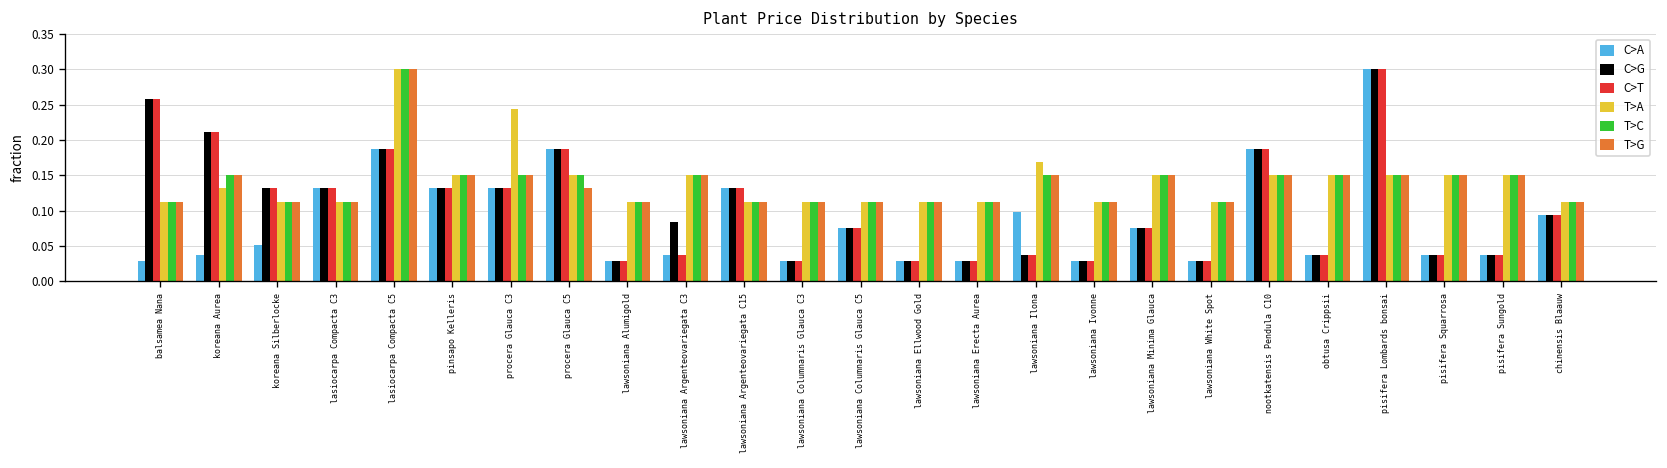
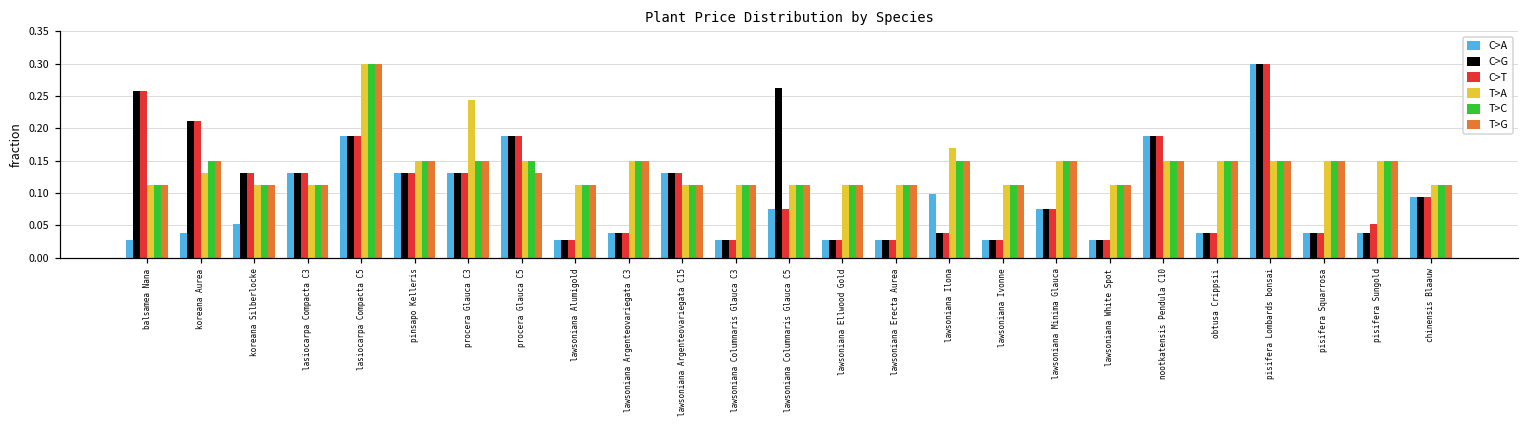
  {
    "C>A": {
      "balsamea Nana": 0.03,
      "koreana Aurea": 0.04,
      "koreana Silberlocke": 0.05,
      "lasiocarpa Compacta C3": 0.13,
      "lasiocarpa Compacta C5": 0.19,
      "pinsapo Kelleris": 0.13,
      "procera Glauca C3": 0.13,
      "procera Glauca C5": 0.19,
      "lawsoniana Alumigold": 0.03,
      "lawsoniana Argenteovariegata C3": 0.04,
      "lawsoniana Argenteovariegata C15": 0.13,
      "lawsoniana Columnaris Glauca C3": 0.03,
      "lawsoniana Columnaris Glauca C5": 0.08,
      "lawsoniana Ellwood Gold": 0.03,
      "lawsoniana Erecta Aurea": 0.03,
      "lawsoniana Ilona": 0.10,
      "lawsoniana Ivonne": 0.03,
      "lawsoniana Minima Glauca": 0.08,
      "lawsoniana White Spot": 0.03,
      "nootkatensis Pendula C10": 0.19,
      "obtusa Crippsii": 0.04,
      "pisifera Lombards bonsai": 0.30,
      "pisifera Squarrosa": 0.04,
      "pisifera Sungold": 0.04,
      "chinensis Blaauw": 0.09
    },
    "C>G": {
      "balsamea Nana": 0.26,
      "koreana Aurea": 0.21,
      "koreana Silberlocke": 0.13,
      "lasiocarpa Compacta C3": 0.13,
      "lasiocarpa Compacta C5": 0.19,
      "pinsapo Kelleris": 0.13,
      "procera Glauca C3": 0.13,
      "procera Glauca C5": 0.19,
      "lawsoniana Alumigold": 0.03,
-     "lawsoniana Argenteovariegata C3": 0.08,
+     "lawsoniana Argenteovariegata C3": 0.04,
      "lawsoniana Argenteovariegata C15": 0.13,
      "lawsoniana Columnaris Glauca C3": 0.03,
-     "lawsoniana Columnaris Glauca C5": 0.08,
+     "lawsoniana Columnaris Glauca C5": 0.26,
      "lawsoniana Ellwood Gold": 0.03,
      "lawsoniana Erecta Aurea": 0.03,
      "lawsoniana Ilona": 0.04,
      "lawsoniana Ivonne": 0.03,
      "lawsoniana Minima Glauca": 0.08,
      "lawsoniana White Spot": 0.03,
      "nootkatensis Pendula C10": 0.19,
      "obtusa Crippsii": 0.04,
      "pisifera Lombards bonsai": 0.30,
      "pisifera Squarrosa": 0.04,
      "pisifera Sungold": 0.04,
      "chinensis Blaauw": 0.09
    },
    "C>T": {
      "balsamea Nana": 0.26,
      "koreana Aurea": 0.21,
      "koreana Silberlocke": 0.13,
      "lasiocarpa Compacta C3": 0.13,
      "lasiocarpa Compacta C5": 0.19,
      "pinsapo Kelleris": 0.13,
      "procera Glauca C3": 0.13,
      "procera Glauca C5": 0.19,
      "lawsoniana Alumigold": 0.03,
      "lawsoniana Argenteovariegata C3": 0.04,
      "lawsoniana Argenteovariegata C15": 0.13,
      "lawsoniana Columnaris Glauca C3": 0.03,
      "lawsoniana Columnaris Glauca C5": 0.08,
      "lawsoniana Ellwood Gold": 0.03,
      "lawsoniana Erecta Aurea": 0.03,
      "lawsoniana Ilona": 0.04,
      "lawsoniana Ivonne": 0.03,
      "lawsoniana Minima Glauca": 0.08,
      "lawsoniana White Spot": 0.03,
      "nootkatensis Pendula C10": 0.19,
      "obtusa Crippsii": 0.04,
      "pisifera Lombards bonsai": 0.30,
      "pisifera Squarrosa": 0.04,
-     "pisifera Sungold": 0.04,
+     "pisifera Sungold": 0.05,
      "chinensis Blaauw": 0.09
    },
    "T>A": {
      "balsamea Nana": 0.11,
      "koreana Aurea": 0.13,
      "koreana Silberlocke": 0.11,
      "lasiocarpa Compacta C3": 0.11,
      "lasiocarpa Compacta C5": 0.30,
      "pinsapo Kelleris": 0.15,
      "procera Glauca C3": 0.24,
      "procera Glauca C5": 0.15,
      "lawsoniana Alumigold": 0.11,
      "lawsoniana Argenteovariegata C3": 0.15,
      "lawsoniana Argenteovariegata C15": 0.11,
      "lawsoniana Columnaris Glauca C3": 0.11,
      "lawsoniana Columnaris Glauca C5": 0.11,
      "lawsoniana Ellwood Gold": 0.11,
      "lawsoniana Erecta Aurea": 0.11,
      "lawsoniana Ilona": 0.17,
      "lawsoniana Ivonne": 0.11,
      "lawsoniana Minima Glauca": 0.15,
      "lawsoniana White Spot": 0.11,
      "nootkatensis Pendula C10": 0.15,
      "obtusa Crippsii": 0.15,
      "pisifera Lombards bonsai": 0.15,
      "pisifera Squarrosa": 0.15,
      "pisifera Sungold": 0.15,
      "chinensis Blaauw": 0.11
    },
    "T>C": {
      "balsamea Nana": 0.11,
      "koreana Aurea": 0.15,
      "koreana Silberlocke": 0.11,
      "lasiocarpa Compacta C3": 0.11,
      "lasiocarpa Compacta C5": 0.30,
      "pinsapo Kelleris": 0.15,
      "procera Glauca C3": 0.15,
      "procera Glauca C5": 0.15,
      "lawsoniana Alumigold": 0.11,
      "lawsoniana Argenteovariegata C3": 0.15,
      "lawsoniana Argenteovariegata C15": 0.11,
      "lawsoniana Columnaris Glauca C3": 0.11,
      "lawsoniana Columnaris Glauca C5": 0.11,
      "lawsoniana Ellwood Gold": 0.11,
      "lawsoniana Erecta Aurea": 0.11,
      "lawsoniana Ilona": 0.15,
      "lawsoniana Ivonne": 0.11,
      "lawsoniana Minima Glauca": 0.15,
      "lawsoniana White Spot": 0.11,
      "nootkatensis Pendula C10": 0.15,
      "obtusa Crippsii": 0.15,
      "pisifera Lombards bonsai": 0.15,
      "pisifera Squarrosa": 0.15,
      "pisifera Sungold": 0.15,
      "chinensis Blaauw": 0.11
    },
    "T>G": {
      "balsamea Nana": 0.11,
      "koreana Aurea": 0.15,
      "koreana Silberlocke": 0.11,
      "lasiocarpa Compacta C3": 0.11,
      "lasiocarpa Compacta C5": 0.30,
      "pinsapo Kelleris": 0.15,
      "procera Glauca C3": 0.15,
      "procera Glauca C5": 0.13,
      "lawsoniana Alumigold": 0.11,
      "lawsoniana Argenteovariegata C3": 0.15,
      "lawsoniana Argenteovariegata C15": 0.11,
      "lawsoniana Columnaris Glauca C3": 0.11,
      "lawsoniana Columnaris Glauca C5": 0.11,
      "lawsoniana Ellwood Gold": 0.11,
      "lawsoniana Erecta Aurea": 0.11,
      "lawsoniana Ilona": 0.15,
      "lawsoniana Ivonne": 0.11,
      "lawsoniana Minima Glauca": 0.15,
      "lawsoniana White Spot": 0.11,
      "nootkatensis Pendula C10": 0.15,
      "obtusa Crippsii": 0.15,
      "pisifera Lombards bonsai": 0.15,
      "pisifera Squarrosa": 0.15,
      "pisifera Sungold": 0.15,
      "chinensis Blaauw": 0.11
    }
  }
